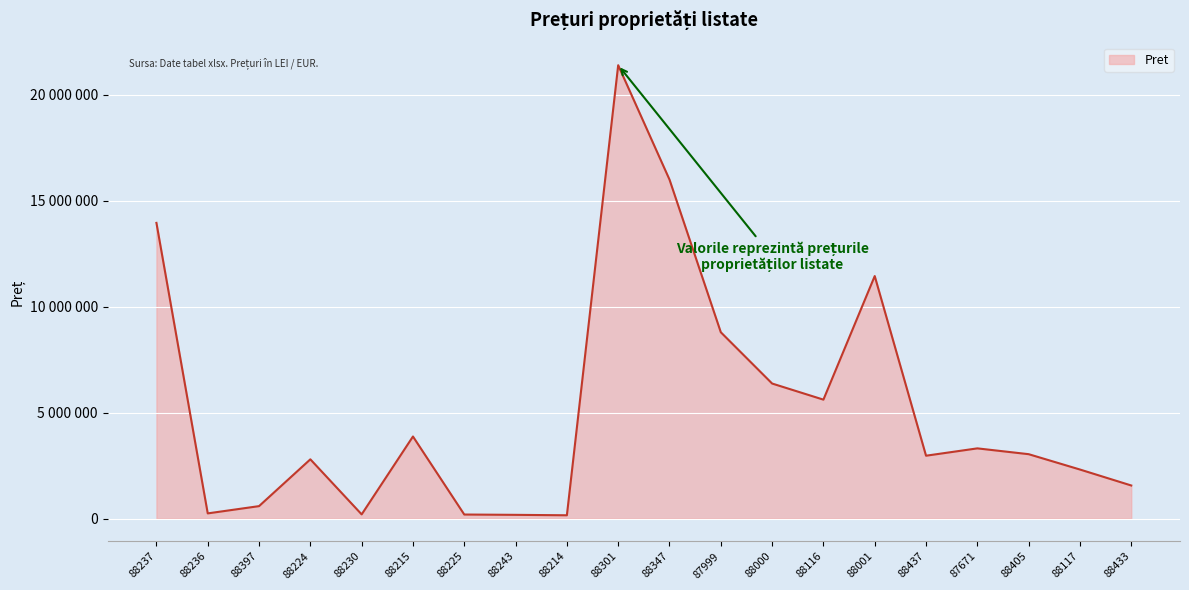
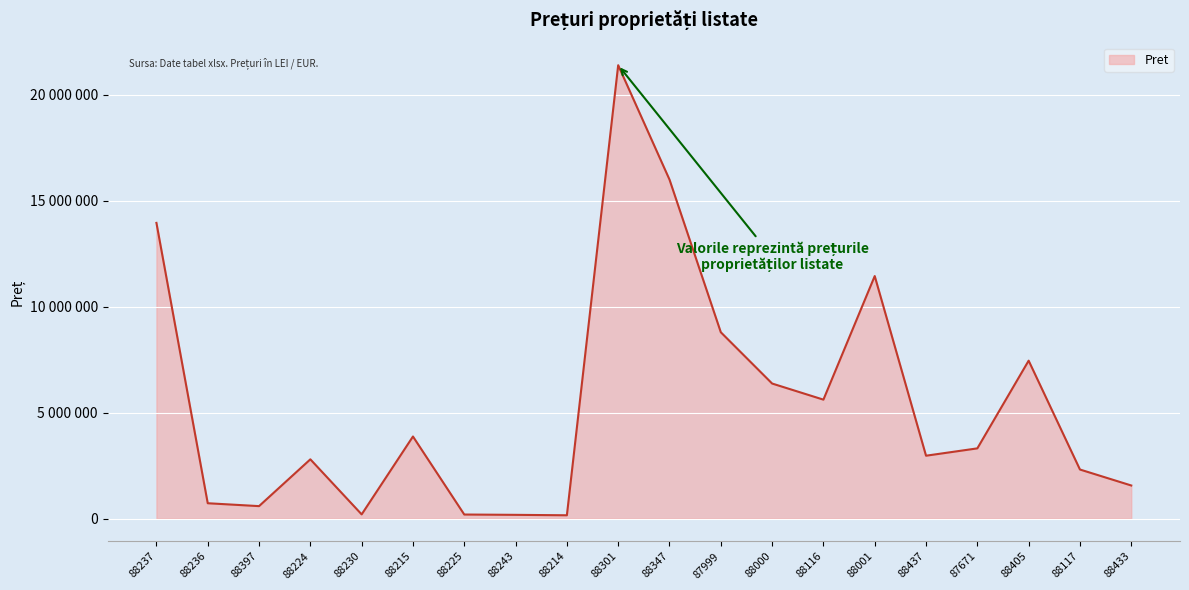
  {
    "88237": 14000000,
-   "88236": 200000,
+   "88236": 700000,
    "88397": 600000,
    "88224": 2800000,
    "88230": 200000,
    "88215": 3900000,
    "88225": 200000,
    "88243": 200000,
    "88214": 200000,
    "88301": 21400000,
    "88347": 16000000,
    "87999": 8800000,
    "88000": 6400000,
    "88116": 5600000,
    "88001": 11400000,
    "88437": 3000000,
    "87671": 3300000,
-   "88405": 3000000,
+   "88405": 7500000,
    "88117": 2300000,
    "88433": 1600000
  }
